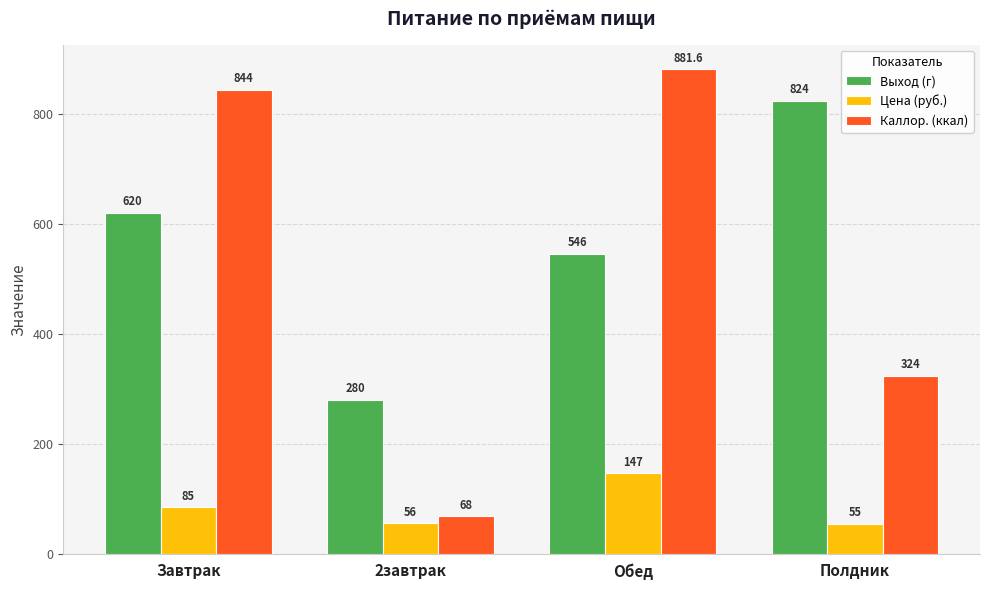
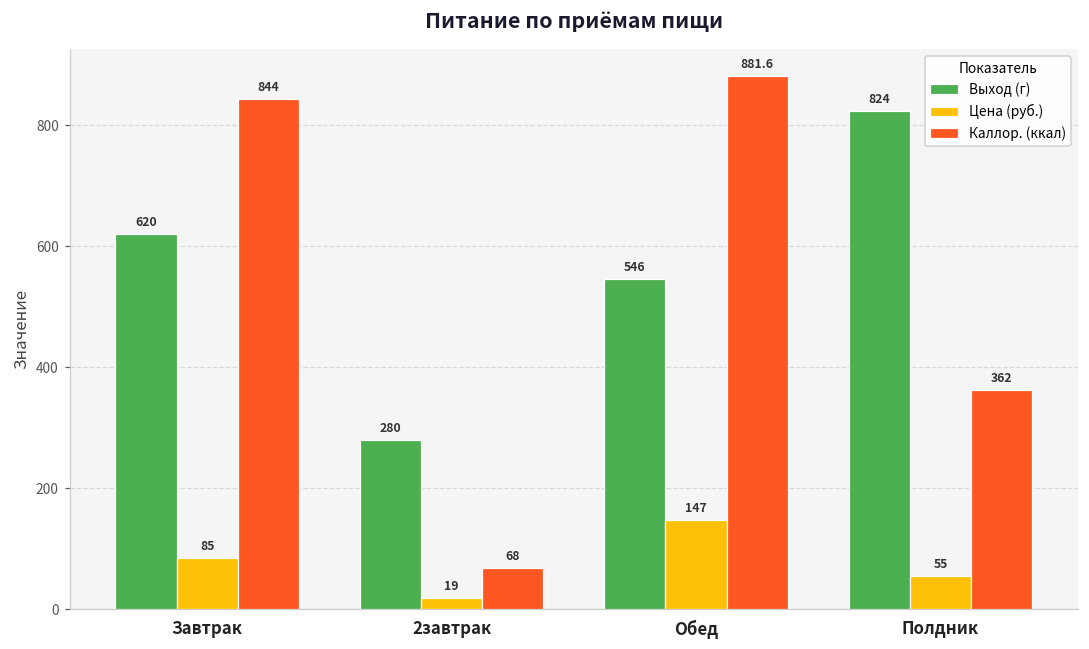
  {
    "Выход (г)": {
      "Завтрак": 620,
      "2завтрак": 280,
      "Обед": 546,
      "Полдник": 824
    },
    "Цена (руб.)": {
      "Завтрак": 85,
-     "2завтрак": 56,
+     "2завтрак": 19,
      "Обед": 147,
      "Полдник": 55
    },
    "Каллор. (ккал)": {
      "Завтрак": 844,
      "2завтрак": 68,
      "Обед": 881.6,
-     "Полдник": 324
+     "Полдник": 362
    }
  }
